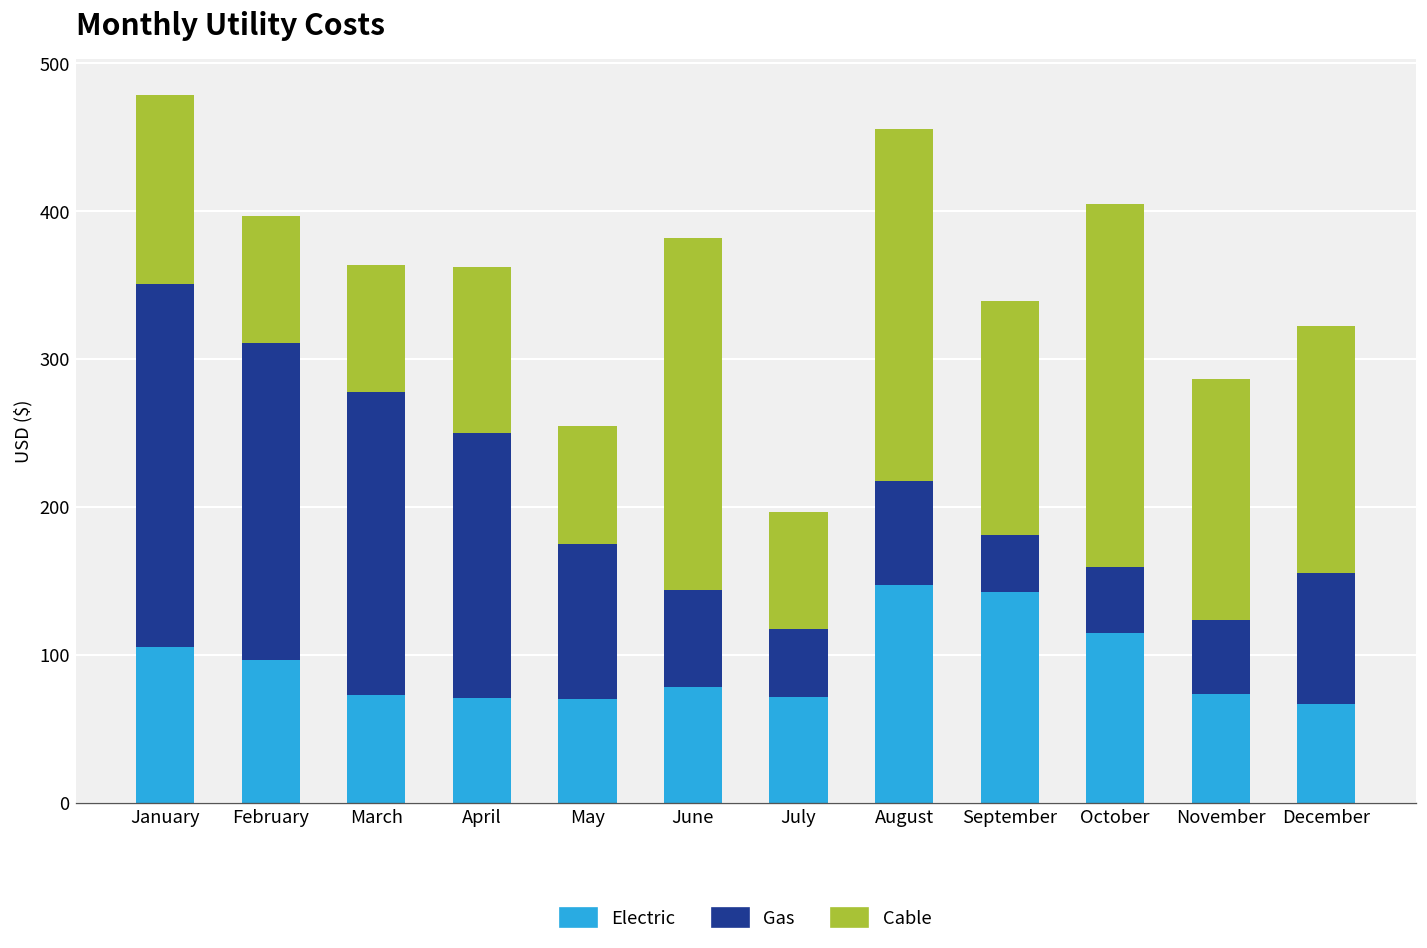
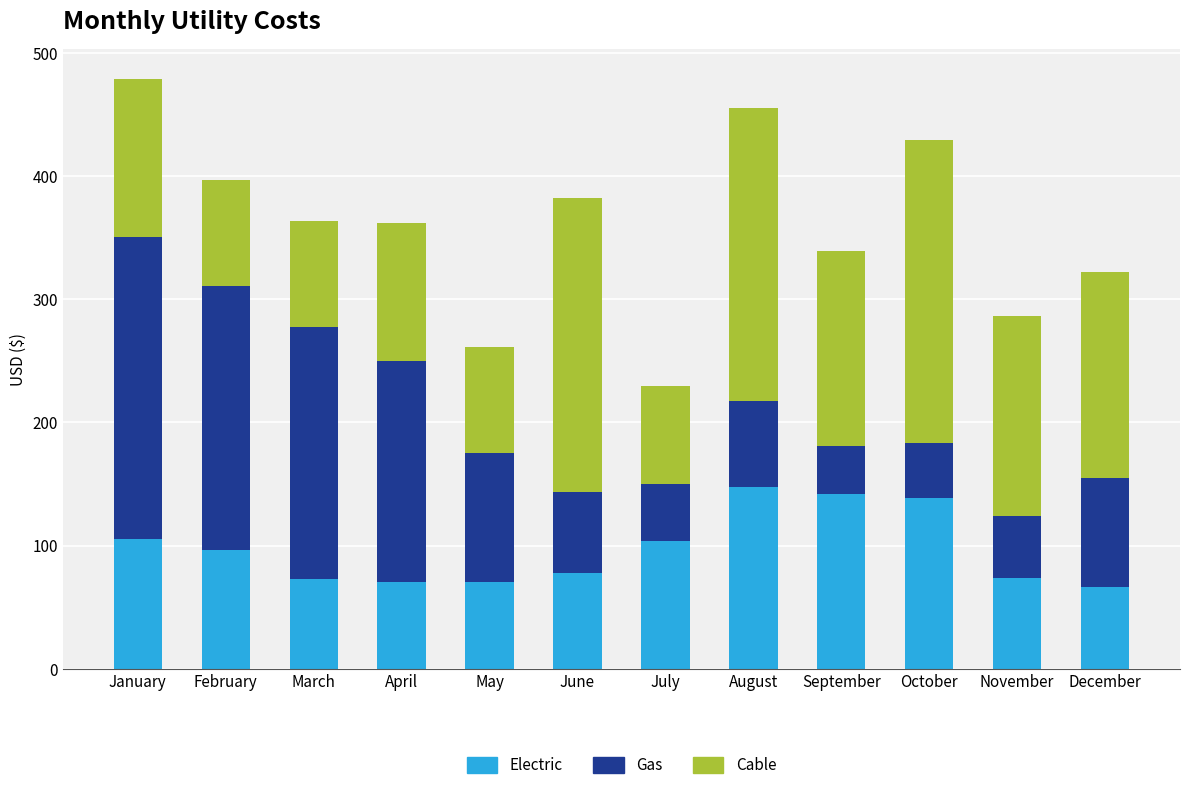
  {
    "Electric": {
      "January": 105,
      "February": 97,
      "March": 72,
      "April": 71,
      "May": 70,
      "June": 78,
-     "July": 71,
+     "July": 104,
      "August": 147,
      "September": 142,
-     "October": 115,
+     "October": 139,
      "November": 73,
      "December": 67
    },
    "Gas": {
      "January": 246,
      "February": 214,
      "March": 205,
      "April": 179,
      "May": 105,
      "June": 66,
      "July": 46,
      "August": 70,
      "September": 38,
      "October": 45,
      "November": 50,
      "December": 88
    },
    "Cable": {
      "January": 128,
      "February": 86,
      "March": 86,
      "April": 112,
-     "May": 79,
+     "May": 86,
      "June": 238,
      "July": 79,
      "August": 238,
      "September": 159,
      "October": 245,
      "November": 163,
      "December": 167
    }
  }
